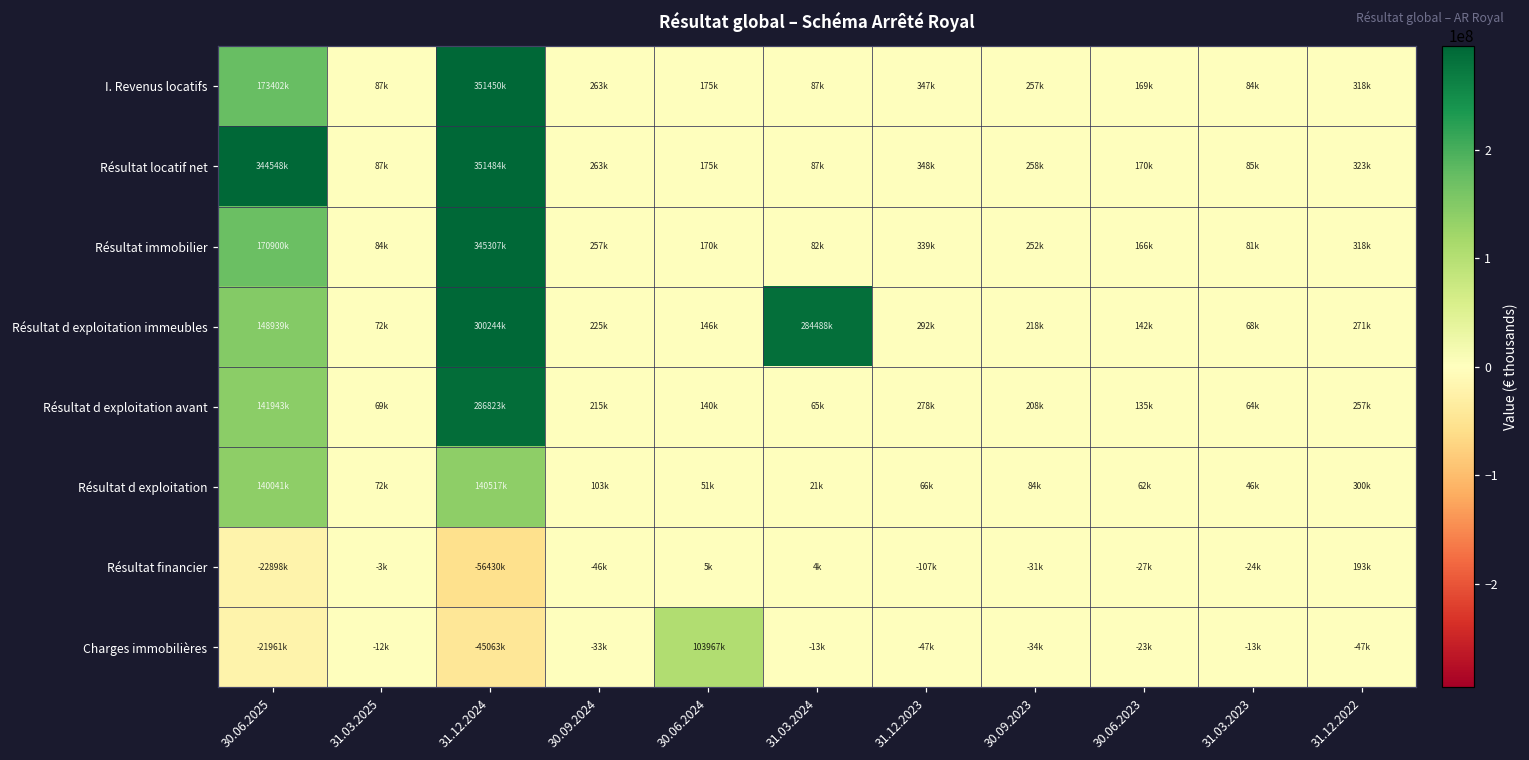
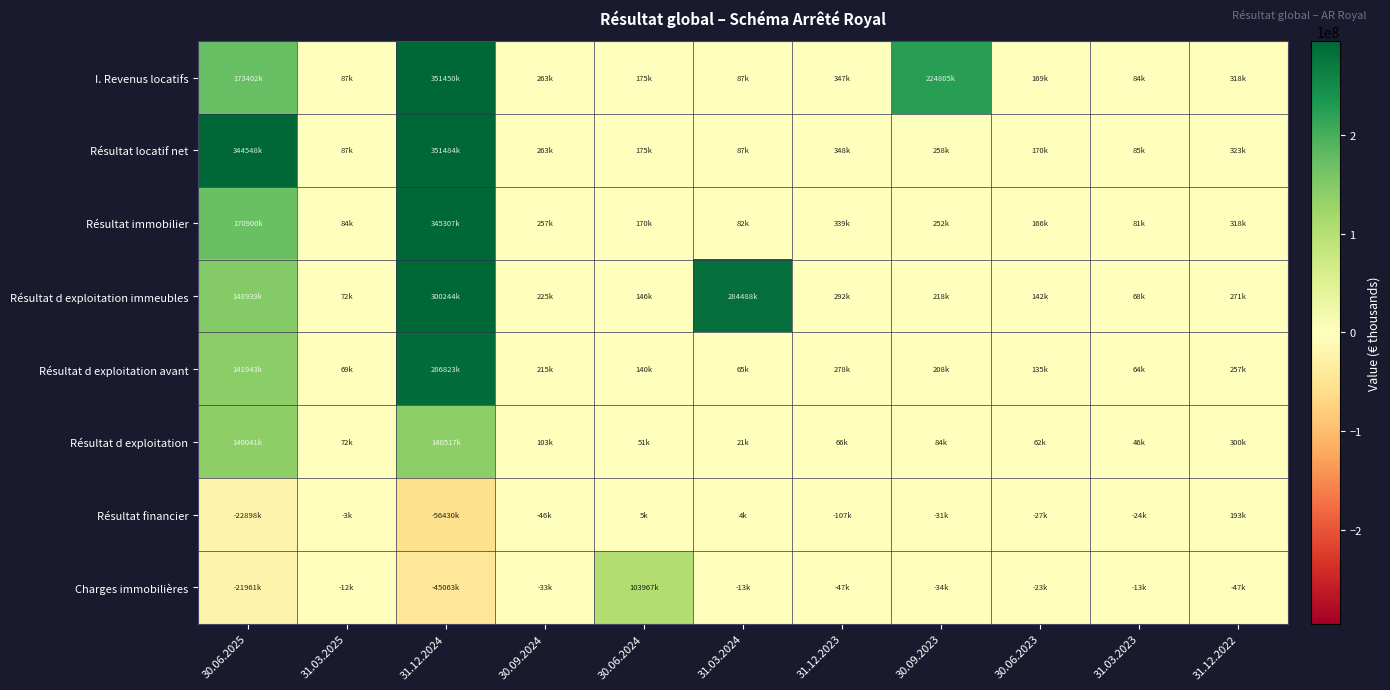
  {
    "I. Revenus locatifs": {
      "30.06.2025": "173402k",
      "31.03.2025": "87k",
      "31.12.2024": "351450k",
      "30.09.2024": "263k",
      "30.06.2024": "175k",
      "31.03.2024": "87k",
      "31.12.2023": "347k",
-     "30.09.2023": "257k",
+     "30.09.2023": "224805k",
      "30.06.2023": "169k",
      "31.03.2023": "84k",
      "31.12.2022": "318k"
    },
    "Résultat locatif net": {
      "30.06.2025": "344548k",
      "31.03.2025": "87k",
      "31.12.2024": "351484k",
      "30.09.2024": "263k",
      "30.06.2024": "175k",
      "31.03.2024": "87k",
      "31.12.2023": "348k",
      "30.09.2023": "258k",
      "30.06.2023": "170k",
      "31.03.2023": "85k",
      "31.12.2022": "323k"
    },
    "Résultat immobilier": {
      "30.06.2025": "170900k",
      "31.03.2025": "84k",
      "31.12.2024": "345307k",
      "30.09.2024": "257k",
      "30.06.2024": "170k",
      "31.03.2024": "82k",
      "31.12.2023": "339k",
      "30.09.2023": "252k",
      "30.06.2023": "166k",
      "31.03.2023": "81k",
      "31.12.2022": "318k"
    },
    "Résultat d exploitation immeubles": {
      "30.06.2025": "148939k",
      "31.03.2025": "72k",
      "31.12.2024": "300244k",
      "30.09.2024": "225k",
      "30.06.2024": "146k",
      "31.03.2024": "284488k",
      "31.12.2023": "292k",
      "30.09.2023": "218k",
      "30.06.2023": "142k",
      "31.03.2023": "68k",
      "31.12.2022": "271k"
    },
    "Résultat d exploitation avant": {
      "30.06.2025": "141943k",
      "31.03.2025": "69k",
      "31.12.2024": "286823k",
      "30.09.2024": "215k",
      "30.06.2024": "140k",
      "31.03.2024": "65k",
      "31.12.2023": "278k",
      "30.09.2023": "208k",
      "30.06.2023": "135k",
      "31.03.2023": "64k",
      "31.12.2022": "257k"
    },
    "Résultat d exploitation": {
      "30.06.2025": "140041k",
      "31.03.2025": "72k",
      "31.12.2024": "140517k",
      "30.09.2024": "103k",
      "30.06.2024": "51k",
      "31.03.2024": "21k",
      "31.12.2023": "66k",
      "30.09.2023": "84k",
      "30.06.2023": "62k",
      "31.03.2023": "46k",
      "31.12.2022": "300k"
    },
    "Résultat financier": {
      "30.06.2025": "-22898k",
      "31.03.2025": "-3k",
      "31.12.2024": "-56430k",
      "30.09.2024": "-46k",
      "30.06.2024": "5k",
      "31.03.2024": "4k",
      "31.12.2023": "-107k",
      "30.09.2023": "-31k",
      "30.06.2023": "-27k",
      "31.03.2023": "-24k",
      "31.12.2022": "193k"
    },
    "Charges immobilières": {
      "30.06.2025": "-21961k",
      "31.03.2025": "-12k",
      "31.12.2024": "-45063k",
      "30.09.2024": "-33k",
      "30.06.2024": "103967k",
      "31.03.2024": "-13k",
      "31.12.2023": "-47k",
      "30.09.2023": "-34k",
      "30.06.2023": "-23k",
      "31.03.2023": "-13k",
      "31.12.2022": "-47k"
    }
  }
